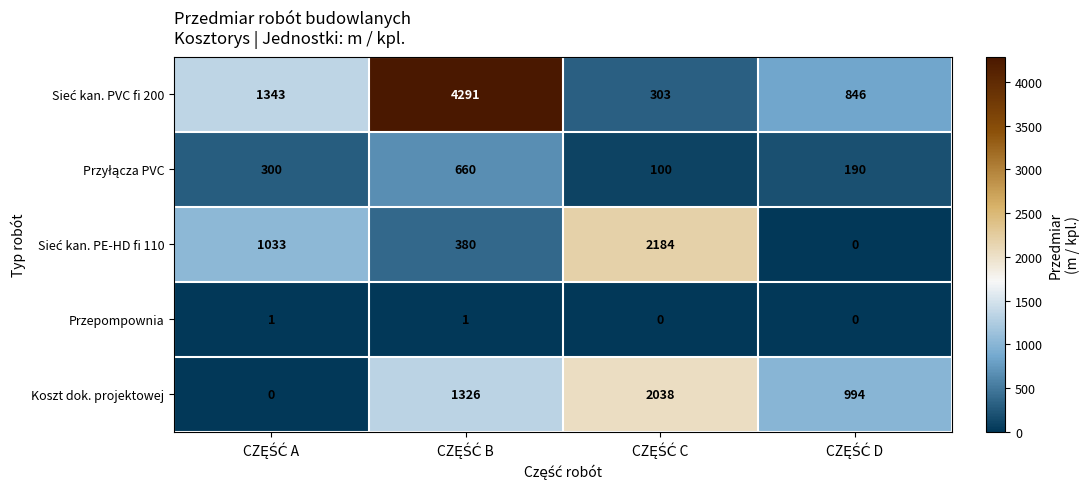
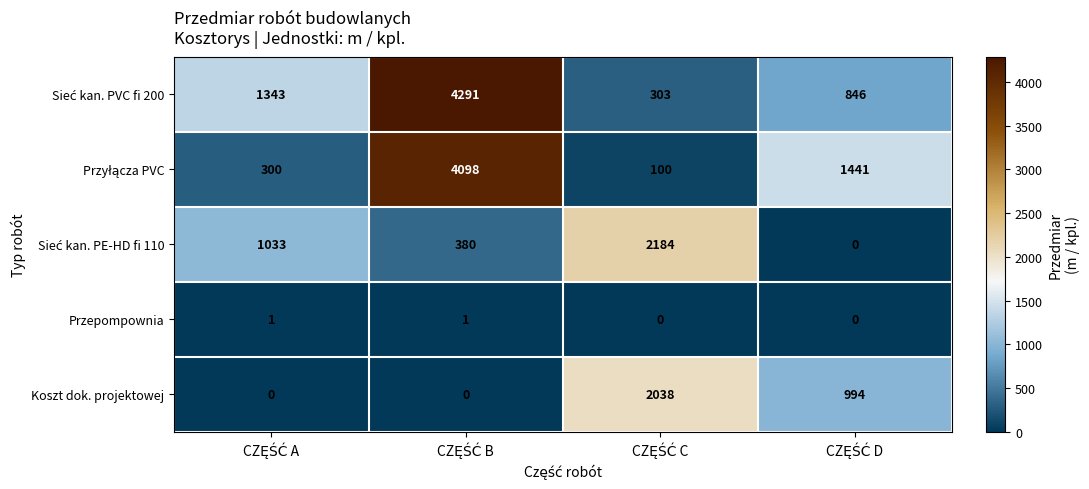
  {
    "Sieć kan. PVC fi 200": {
      "CZĘŚĆ A": 1343,
      "CZĘŚĆ B": 4291,
      "CZĘŚĆ C": 303,
      "CZĘŚĆ D": 846
    },
    "Przyłącza PVC": {
      "CZĘŚĆ A": 300,
-     "CZĘŚĆ B": 660,
+     "CZĘŚĆ B": 4098,
      "CZĘŚĆ C": 100,
-     "CZĘŚĆ D": 190
+     "CZĘŚĆ D": 1441
    },
    "Sieć kan. PE-HD fi 110": {
      "CZĘŚĆ A": 1033,
      "CZĘŚĆ B": 380,
      "CZĘŚĆ C": 2184,
      "CZĘŚĆ D": 0
    },
    "Przepompownia": {
      "CZĘŚĆ A": 1,
      "CZĘŚĆ B": 1,
      "CZĘŚĆ C": 0,
      "CZĘŚĆ D": 0
    },
    "Koszt dok. projektowej": {
      "CZĘŚĆ A": 0,
-     "CZĘŚĆ B": 1326,
+     "CZĘŚĆ B": 0,
      "CZĘŚĆ C": 2038,
      "CZĘŚĆ D": 994
    }
  }
